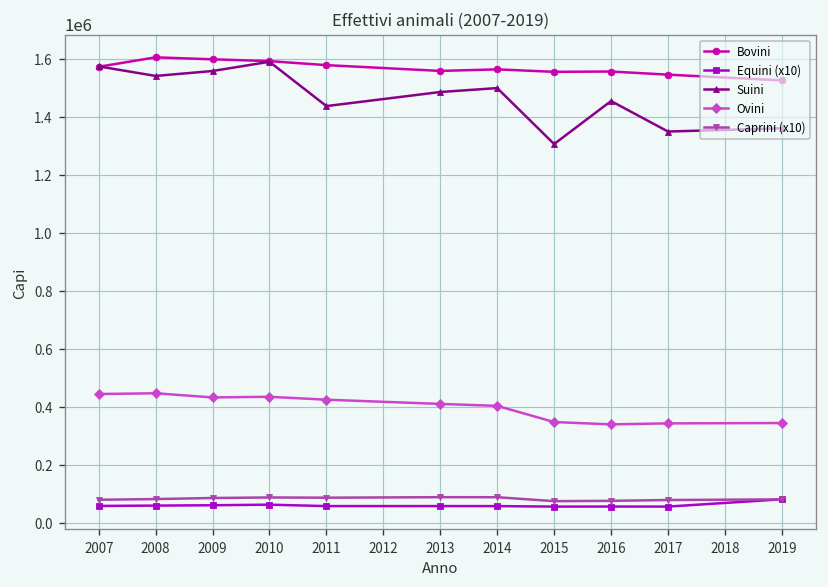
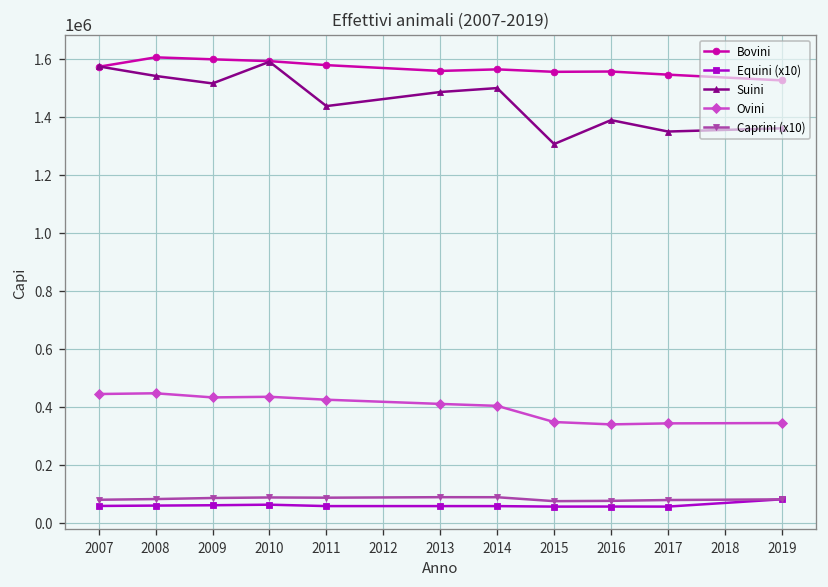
  {
    "Suini": {
      "2008": 1540000,
-     "2009": 1560000,
+     "2009": 1510000,
      "2011": 1440000,
      "2013": 1480000,
      "2014": 1500000,
      "2015": 1310000,
-     "2016": 1450000,
+     "2016": 1390000,
      "2017": 1350000
    }
  }
